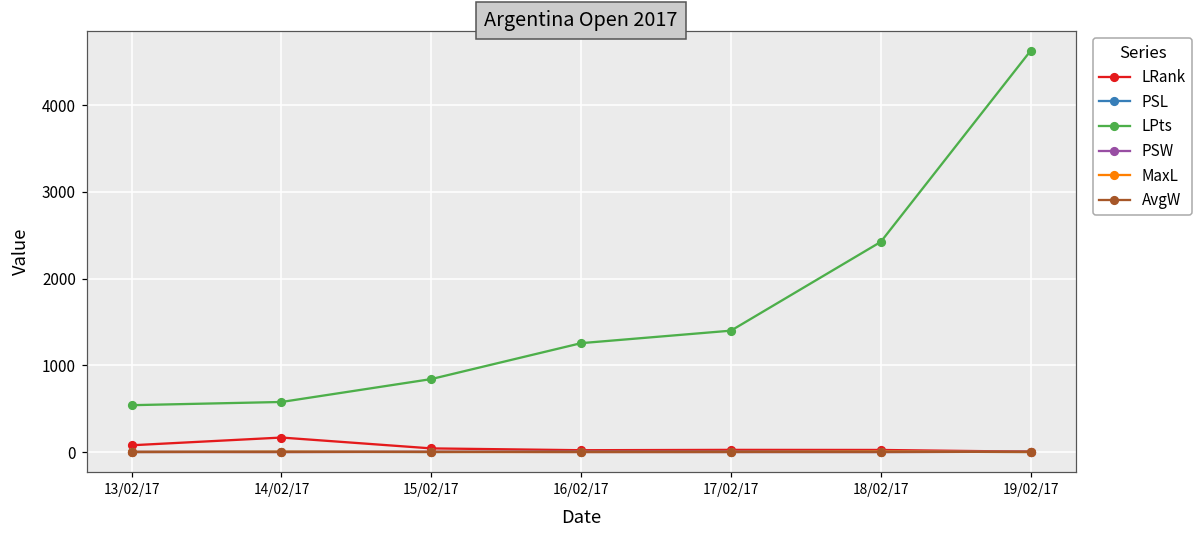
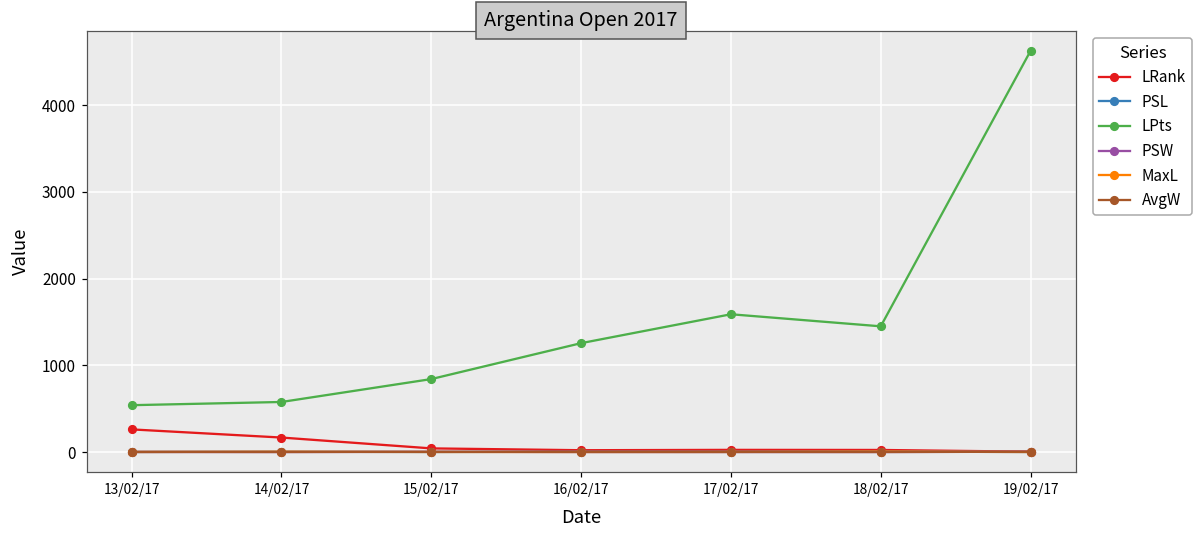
  {
    "LRank": {
-     "13/02/17": 100,
+     "13/02/17": 300,
      "14/02/17": 200,
      "15/02/17": 0
    },
    "LPts": {
      "13/02/17": 500,
      "14/02/17": 600,
      "15/02/17": 800,
      "16/02/17": 1300,
-     "17/02/17": 1400,
-     "18/02/17": 2400,
+     "17/02/17": 1600,
+     "18/02/17": 1500,
      "19/02/17": 4600
    }
  }
